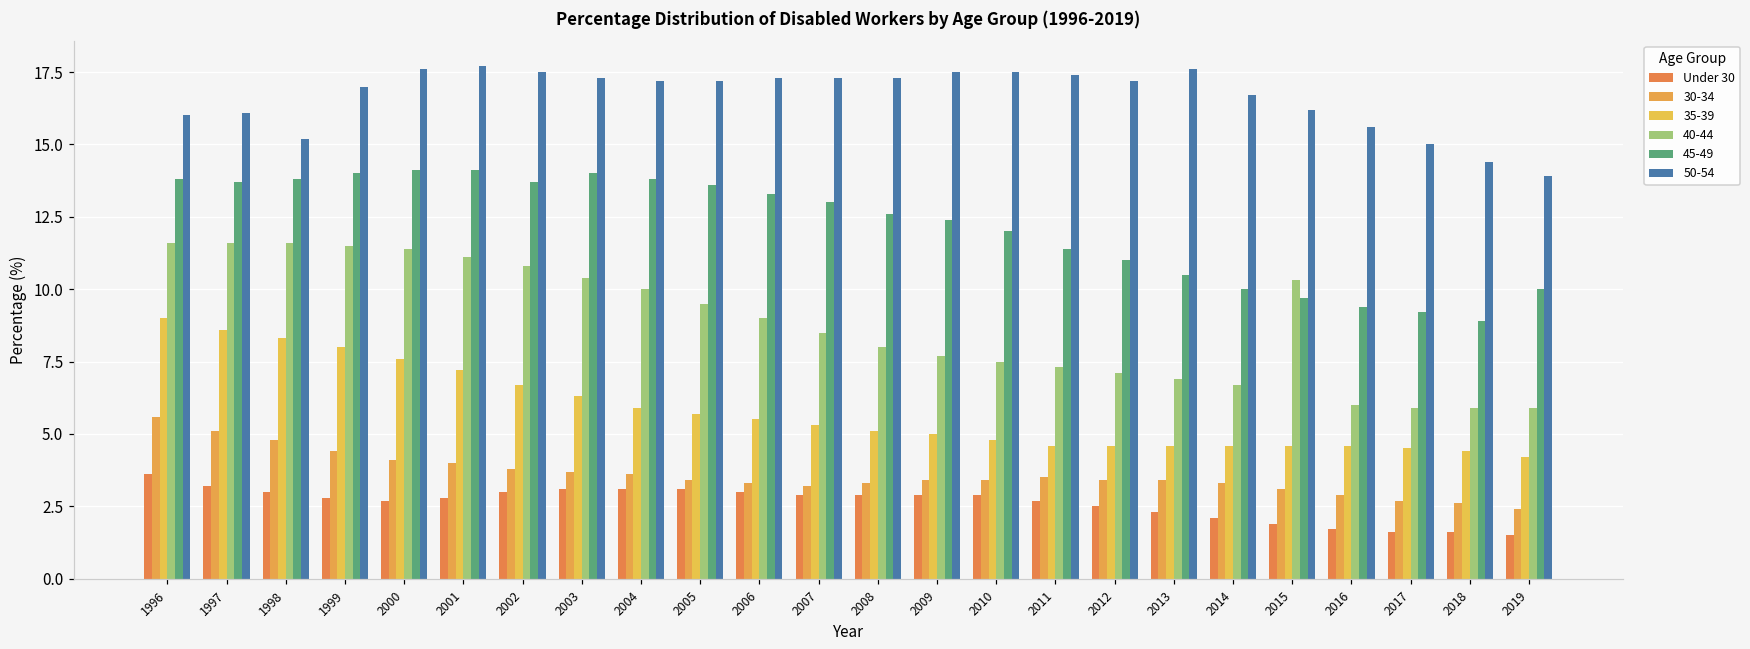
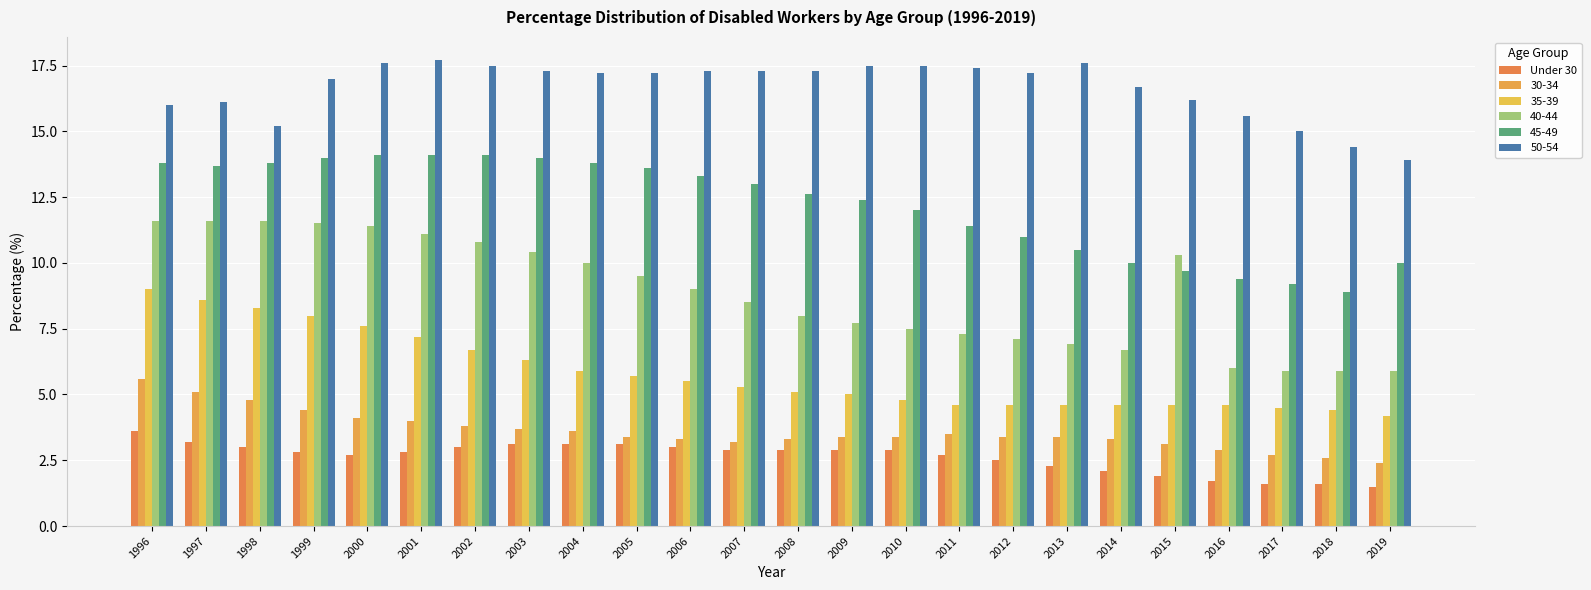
  {
    "40-44": {
      "1996": 11.6,
      "1997": 11.6,
      "1998": 11.6,
      "1999": 11.5,
      "2000": 11.4,
      "2001": 11.1,
      "2002": 10.8,
      "2003": 10.4,
      "2004": 10.0,
      "2005": 9.5,
      "2006": 9.0,
      "2007": 8.5,
      "2008": 8.0,
      "2009": 7.7,
      "2010": 7.5,
      "2011": 7.3,
      "2012": 7.1,
      "2013": 6.9,
      "2014": 6.7,
      "2015": 10.3,
      "2016": 6.0,
      "2017": 5.9,
      "2018": 5.9,
      "2019": 5.9
    },
    "45-49": {
      "1996": 13.8,
      "1997": 13.7,
      "1998": 13.8,
      "1999": 14.0,
      "2000": 14.1,
      "2001": 14.1,
-     "2002": 13.7,
+     "2002": 14.1,
      "2003": 14.0,
      "2004": 13.8,
      "2005": 13.6,
      "2006": 13.3,
      "2007": 13.0,
      "2008": 12.6,
      "2009": 12.4,
      "2010": 12.0,
      "2011": 11.4,
      "2012": 11.0,
      "2013": 10.5,
      "2014": 10.0,
      "2015": 9.7,
      "2016": 9.4,
      "2017": 9.2,
      "2018": 8.9,
      "2019": 10.0
    },
    "50-54": {
      "1996": 16.0,
      "1997": 16.1,
      "1998": 15.2,
      "1999": 17.0,
      "2000": 17.6,
      "2001": 17.7,
      "2002": 17.5,
      "2003": 17.3,
      "2004": 17.2,
      "2005": 17.2,
      "2006": 17.3,
      "2007": 17.3,
      "2008": 17.3,
      "2009": 17.5,
      "2010": 17.5,
      "2011": 17.4,
      "2012": 17.2,
      "2013": 17.6,
      "2014": 16.7,
      "2015": 16.2,
      "2016": 15.6,
      "2017": 15.0,
      "2018": 14.4,
      "2019": 13.9
    }
  }
